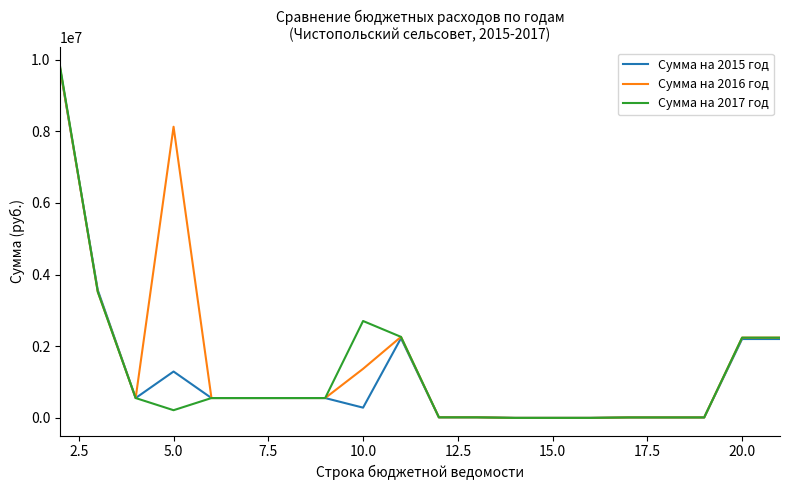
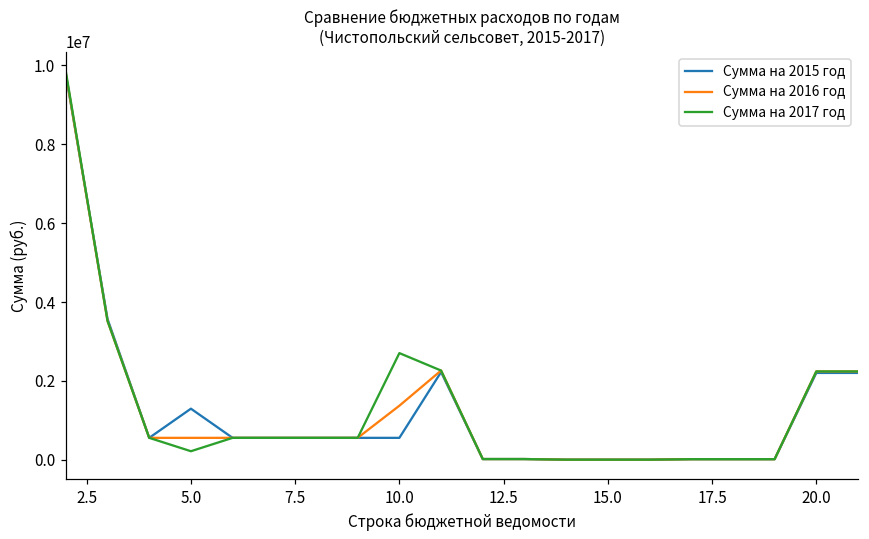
  {
    "Сумма на 2015 год": {
      "5.0": 1300000,
-     "10.0": 300000
+     "10.0": 600000
    },
    "Сумма на 2016 год": {
-     "5.0": 8100000,
+     "5.0": 600000,
      "10.0": 1400000
    },
    "Сумма на 2017 год": {
      "5.0": 200000,
      "10.0": 2700000
    }
  }
